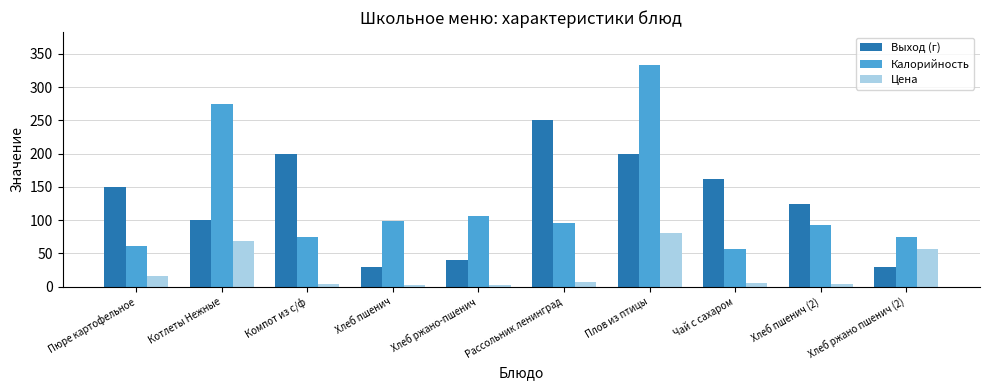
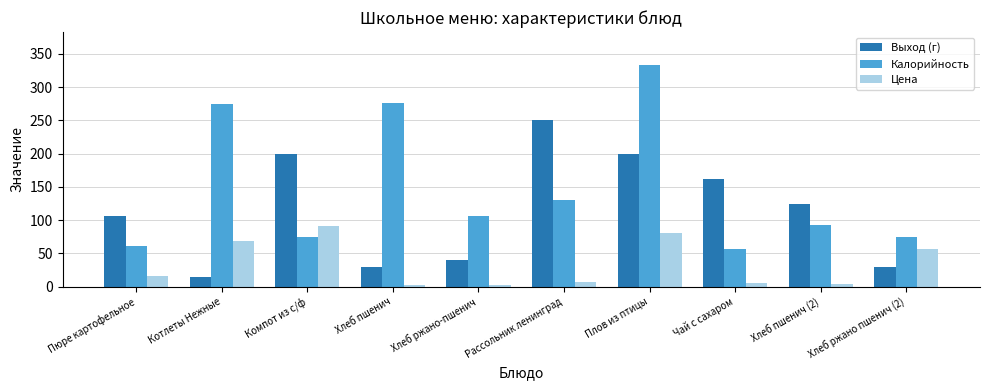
  {
    "Выход (г)": {
-     "Пюре картофельное": 150,
-     "Котлеты Нежные": 100,
+     "Пюре картофельное": 110,
+     "Котлеты Нежные": 10,
      "Компот из с/ф": 200,
      "Хлеб пшенич": 30,
      "Хлеб ржано-пшенич": 40,
      "Рассольник ленинград": 250,
      "Плов из птицы": 200,
      "Чай с сахаром": 160,
      "Хлеб пшенич (2)": 120,
      "Хлеб ржано пшенич (2)": 30
    },
    "Калорийность": {
      "Пюре картофельное": 60,
      "Котлеты Нежные": 270,
      "Компот из с/ф": 70,
-     "Хлеб пшенич": 100,
+     "Хлеб пшенич": 280,
      "Хлеб ржано-пшенич": 110,
-     "Рассольник ленинград": 100,
+     "Рассольник ленинград": 130,
      "Плов из птицы": 330,
      "Чай с сахаром": 60,
      "Хлеб пшенич (2)": 90,
      "Хлеб ржано пшенич (2)": 80
    },
    "Цена": {
      "Пюре картофельное": 20,
      "Котлеты Нежные": 70,
-     "Компот из с/ф": 0,
+     "Компот из с/ф": 90,
      "Рассольник ленинград": 10,
      "Плов из птицы": 80,
      "Чай с сахаром": 10,
      "Хлеб ржано пшенич (2)": 60
    }
  }
